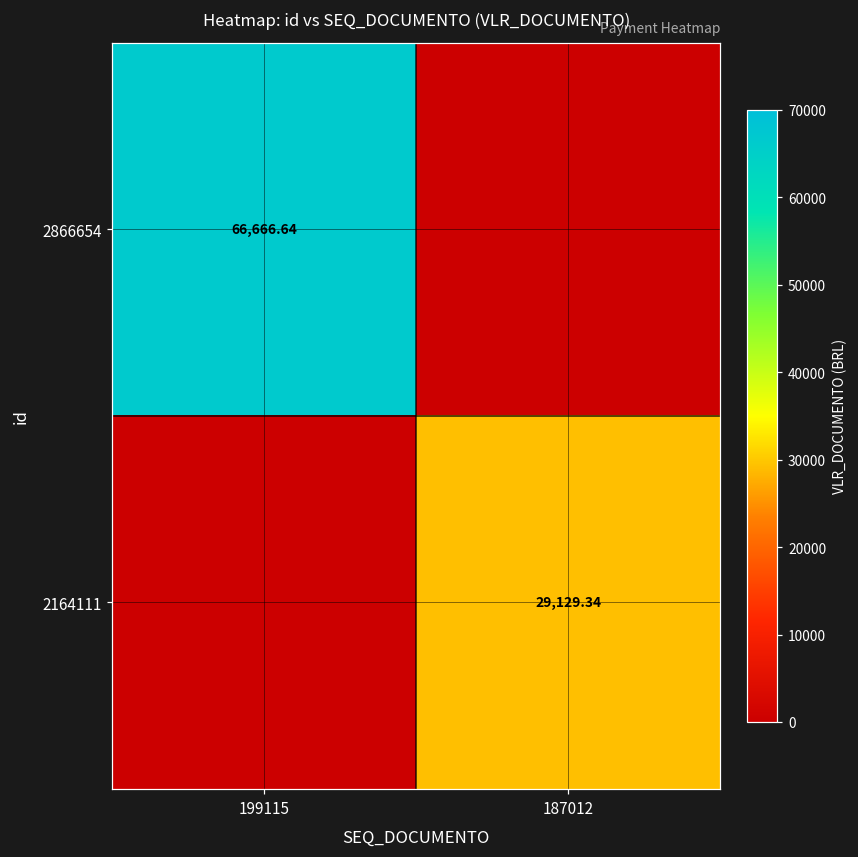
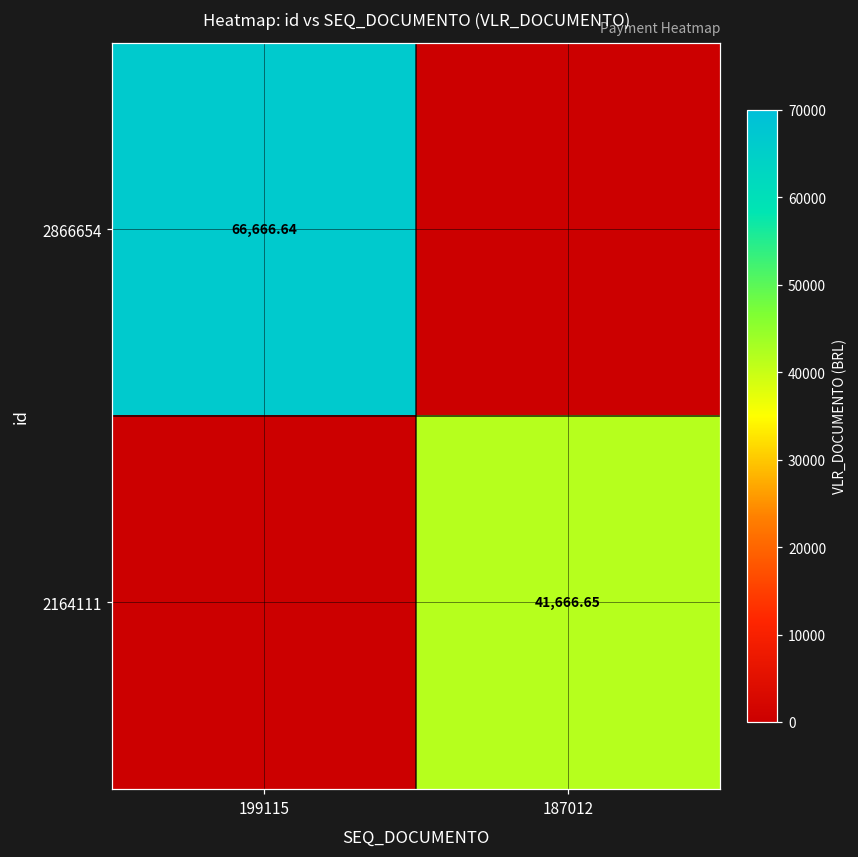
  {
    "2866654": {
      "199115": "66,666.64"
    },
    "2164111": {
-     "187012": "29,129.34"
+     "187012": "41,666.65"
    }
  }
